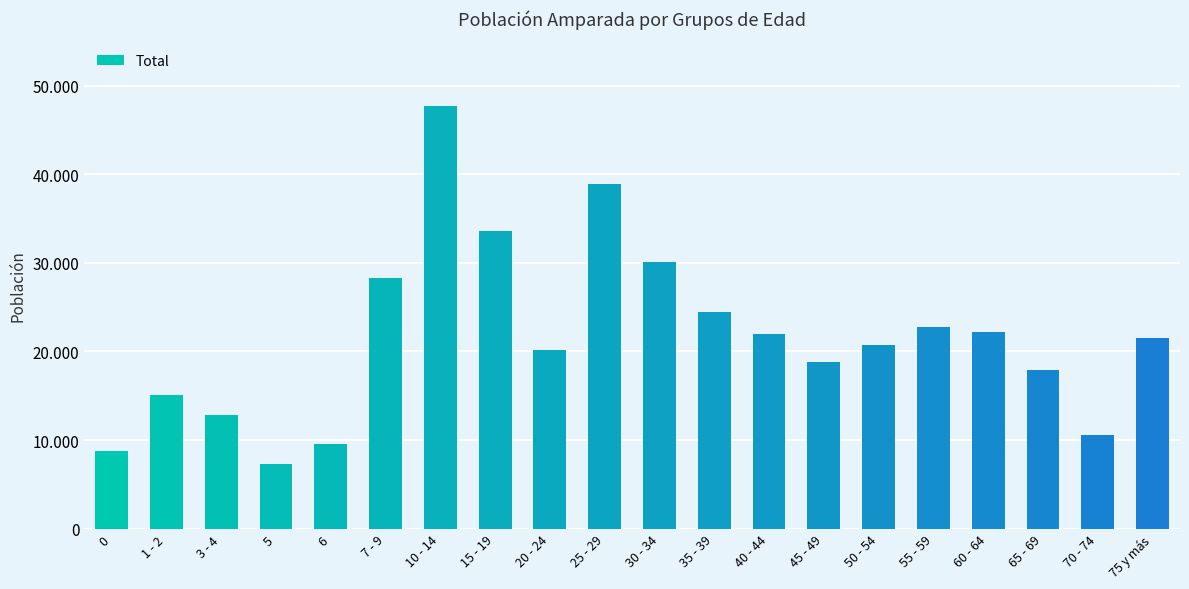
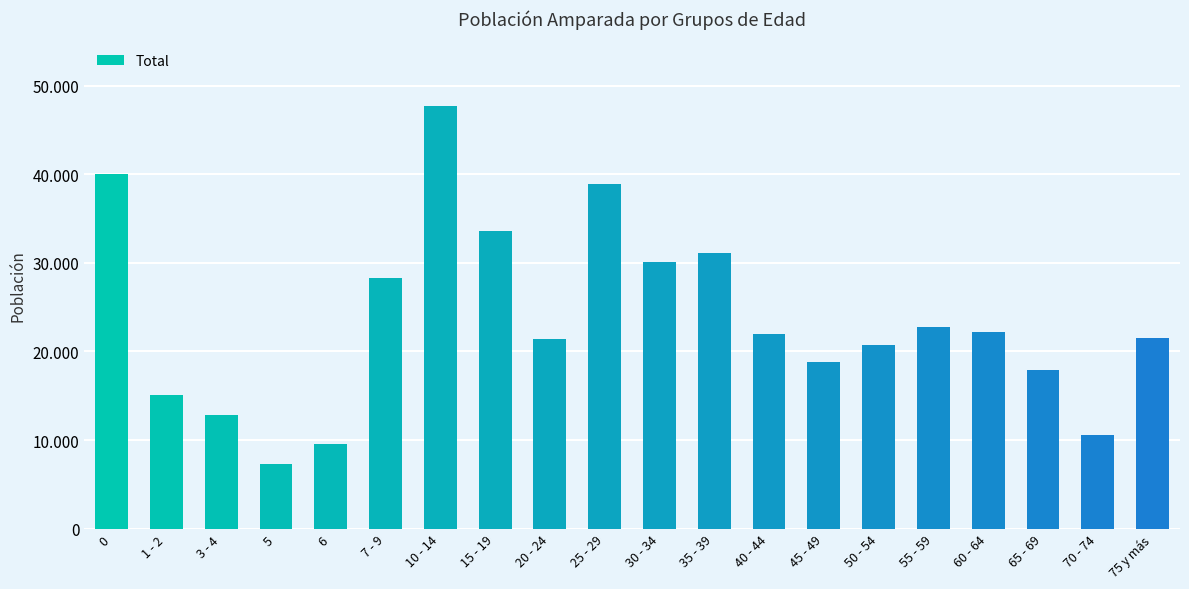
  {
-   "0": 9,
+   "0": 40,
    "1 - 2": 15,
    "3 - 4": 13,
    "5": 7,
    "6": 10,
    "7 - 9": 28,
    "10 - 14": 48,
    "15 - 19": 34,
-   "20 - 24": 20,
+   "20 - 24": 21,
    "25 - 29": 39,
    "30 - 34": 30,
-   "35 - 39": 24,
+   "35 - 39": 31,
    "40 - 44": 22,
    "45 - 49": 19,
    "50 - 54": 21,
    "55 - 59": 23,
    "60 - 64": 22,
    "65 - 69": 18,
    "70 - 74": 11,
    "75 y más": 22
  }
